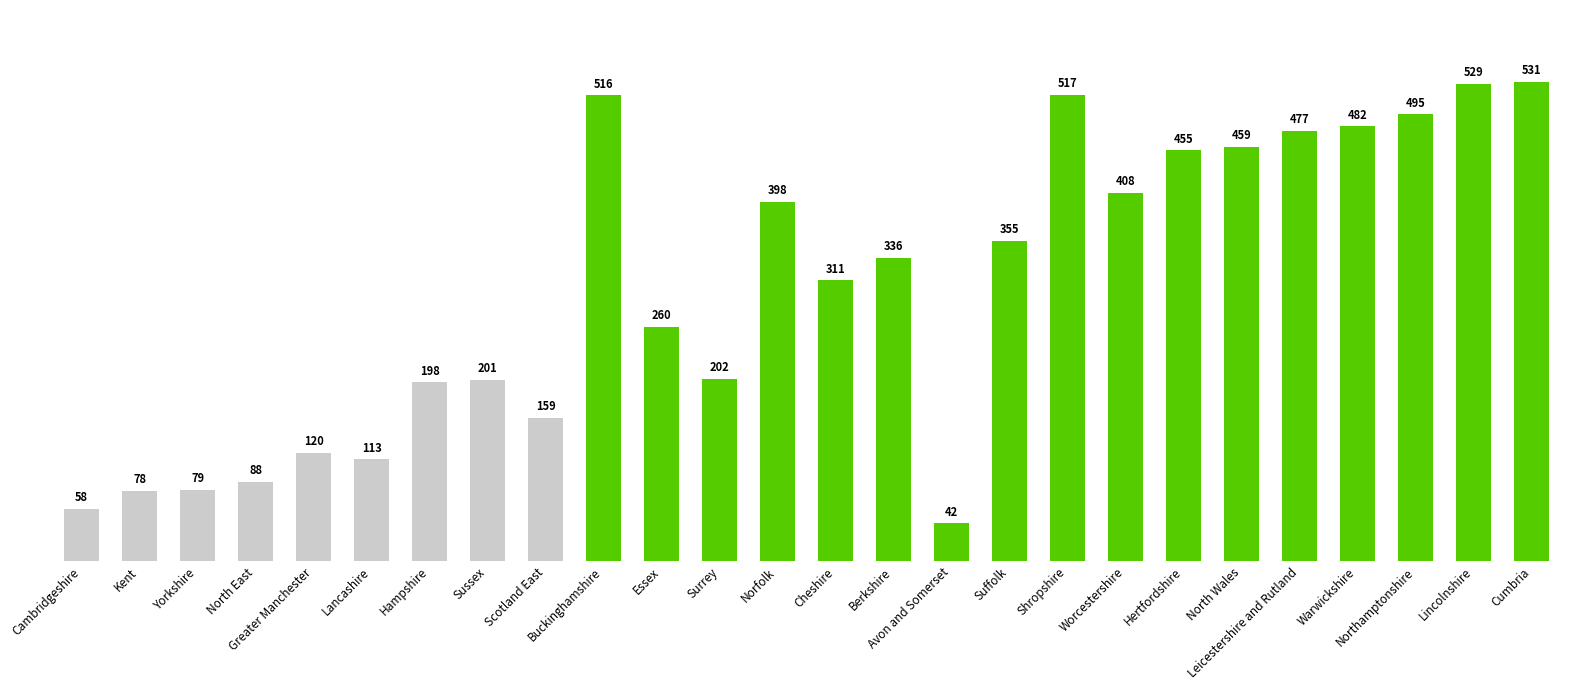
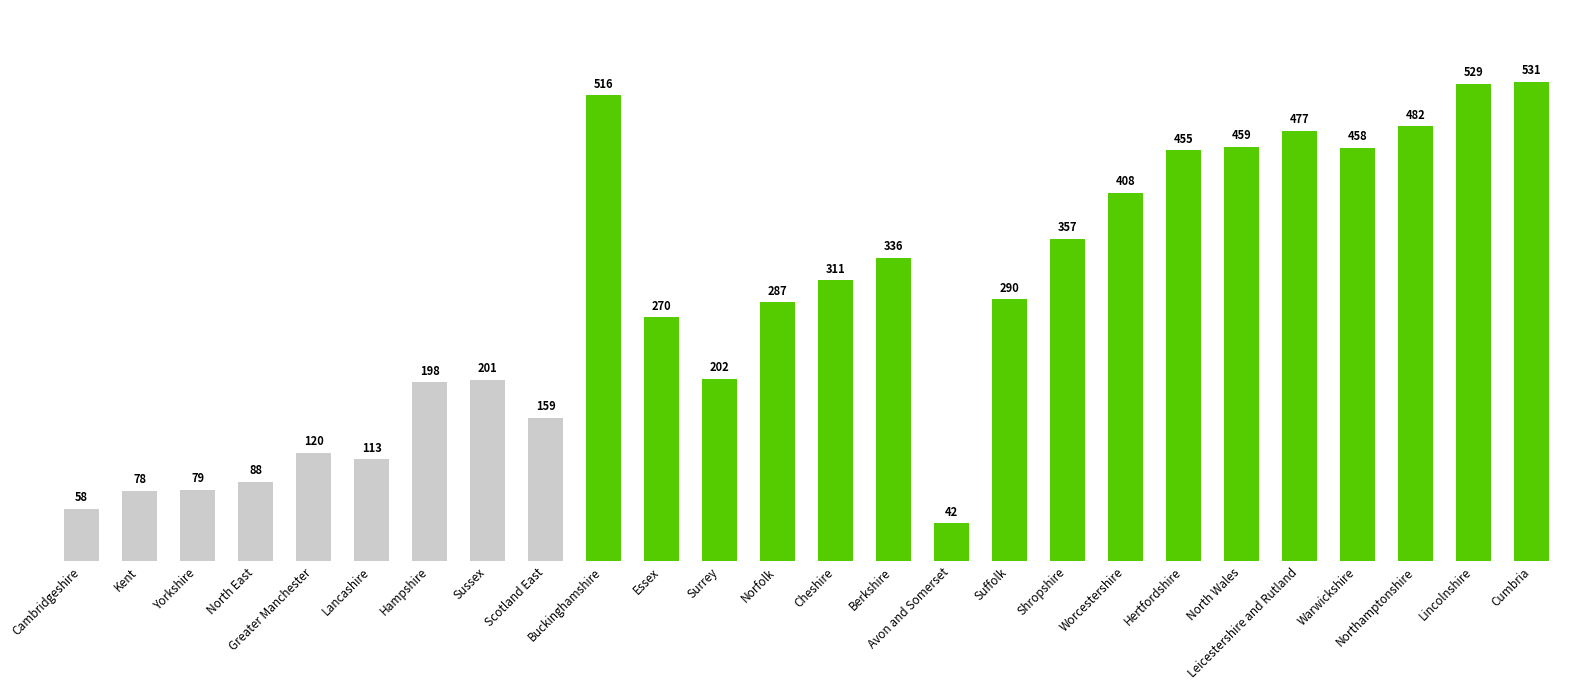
  {
    "Cambridgeshire": 58,
    "Kent": 78,
    "Yorkshire": 79,
    "North East": 88,
    "Greater Manchester": 120,
    "Lancashire": 113,
    "Hampshire": 198,
    "Sussex": 201,
    "Scotland East": 159,
    "Buckinghamshire": 516,
-   "Essex": 260,
+   "Essex": 270,
    "Surrey": 202,
-   "Norfolk": 398,
+   "Norfolk": 287,
    "Cheshire": 311,
    "Berkshire": 336,
    "Avon and Somerset": 42,
-   "Suffolk": 355,
-   "Shropshire": 517,
+   "Suffolk": 290,
+   "Shropshire": 357,
    "Worcestershire": 408,
    "Hertfordshire": 455,
    "North Wales": 459,
    "Leicestershire and Rutland": 477,
-   "Warwickshire": 482,
-   "Northamptonshire": 495,
+   "Warwickshire": 458,
+   "Northamptonshire": 482,
    "Lincolnshire": 529,
    "Cumbria": 531
  }
